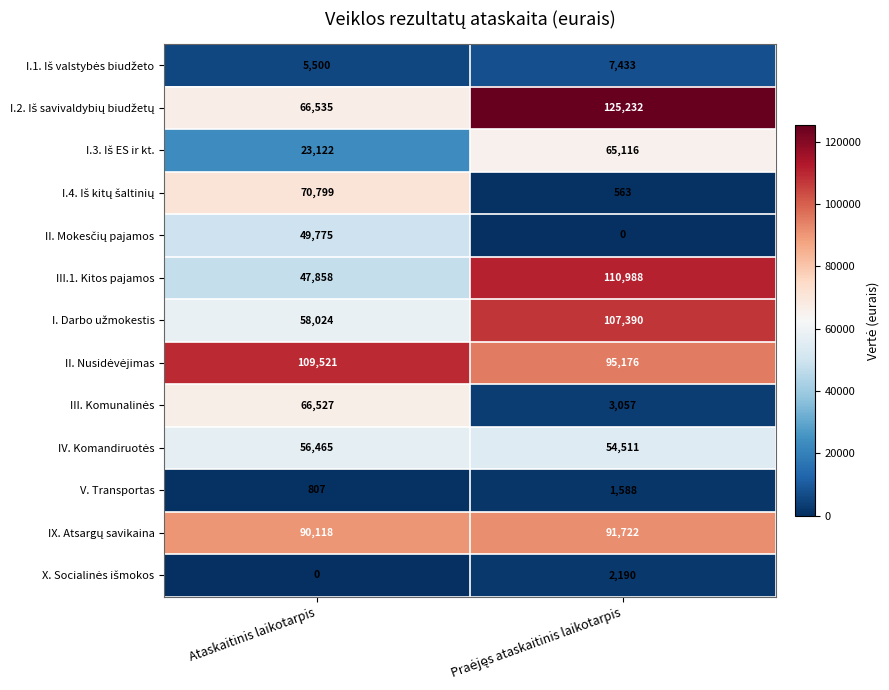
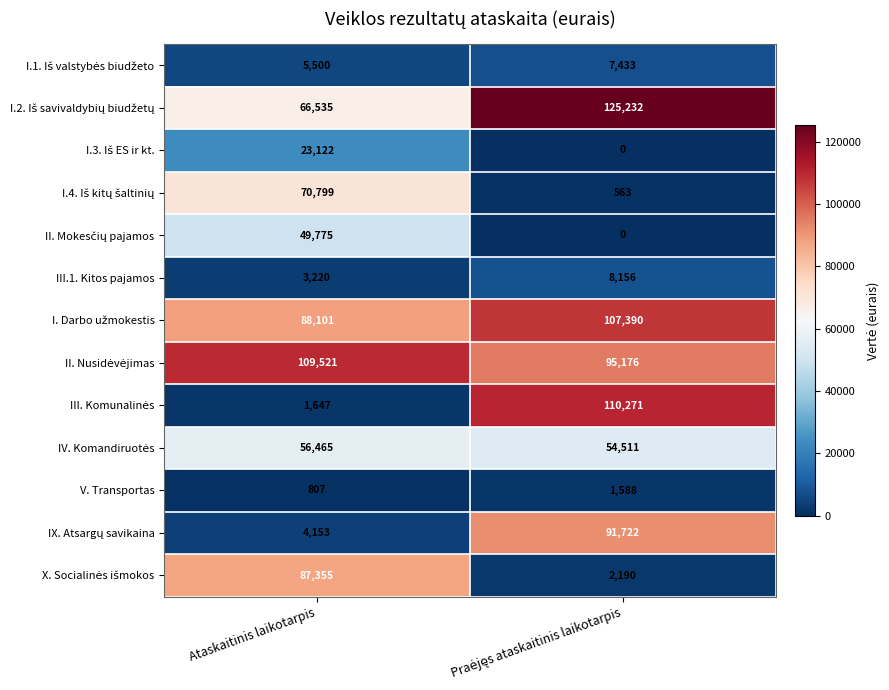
  {
    "I.1. Iš valstybės biudžeto": {
      "Ataskaitinis laikotarpis": "5,500",
      "Praėjęs ataskaitinis laikotarpis": "7,433"
    },
    "I.2. Iš savivaldybių biudžetų": {
      "Ataskaitinis laikotarpis": "66,535",
      "Praėjęs ataskaitinis laikotarpis": "125,232"
    },
    "I.3. Iš ES ir kt.": {
      "Ataskaitinis laikotarpis": "23,122",
-     "Praėjęs ataskaitinis laikotarpis": "65,116"
+     "Praėjęs ataskaitinis laikotarpis": "0"
    },
    "I.4. Iš kitų šaltinių": {
      "Ataskaitinis laikotarpis": "70,799",
      "Praėjęs ataskaitinis laikotarpis": "563"
    },
    "II. Mokesčių pajamos": {
      "Ataskaitinis laikotarpis": "49,775",
      "Praėjęs ataskaitinis laikotarpis": "0"
    },
    "III.1. Kitos pajamos": {
-     "Ataskaitinis laikotarpis": "47,858",
-     "Praėjęs ataskaitinis laikotarpis": "110,988"
+     "Ataskaitinis laikotarpis": "3,220",
+     "Praėjęs ataskaitinis laikotarpis": "8,156"
    },
    "I. Darbo užmokestis": {
-     "Ataskaitinis laikotarpis": "58,024",
+     "Ataskaitinis laikotarpis": "88,101",
      "Praėjęs ataskaitinis laikotarpis": "107,390"
    },
    "II. Nusidėvėjimas": {
      "Ataskaitinis laikotarpis": "109,521",
      "Praėjęs ataskaitinis laikotarpis": "95,176"
    },
    "III. Komunalinės": {
-     "Ataskaitinis laikotarpis": "66,527",
-     "Praėjęs ataskaitinis laikotarpis": "3,057"
+     "Ataskaitinis laikotarpis": "1,647",
+     "Praėjęs ataskaitinis laikotarpis": "110,271"
    },
    "IV. Komandiruotės": {
      "Ataskaitinis laikotarpis": "56,465",
      "Praėjęs ataskaitinis laikotarpis": "54,511"
    },
    "V. Transportas": {
      "Ataskaitinis laikotarpis": "807",
      "Praėjęs ataskaitinis laikotarpis": "1,588"
    },
    "IX. Atsargų savikaina": {
-     "Ataskaitinis laikotarpis": "90,118",
+     "Ataskaitinis laikotarpis": "4,153",
      "Praėjęs ataskaitinis laikotarpis": "91,722"
    },
    "X. Socialinės išmokos": {
-     "Ataskaitinis laikotarpis": "0",
+     "Ataskaitinis laikotarpis": "87,355",
      "Praėjęs ataskaitinis laikotarpis": "2,190"
    }
  }
